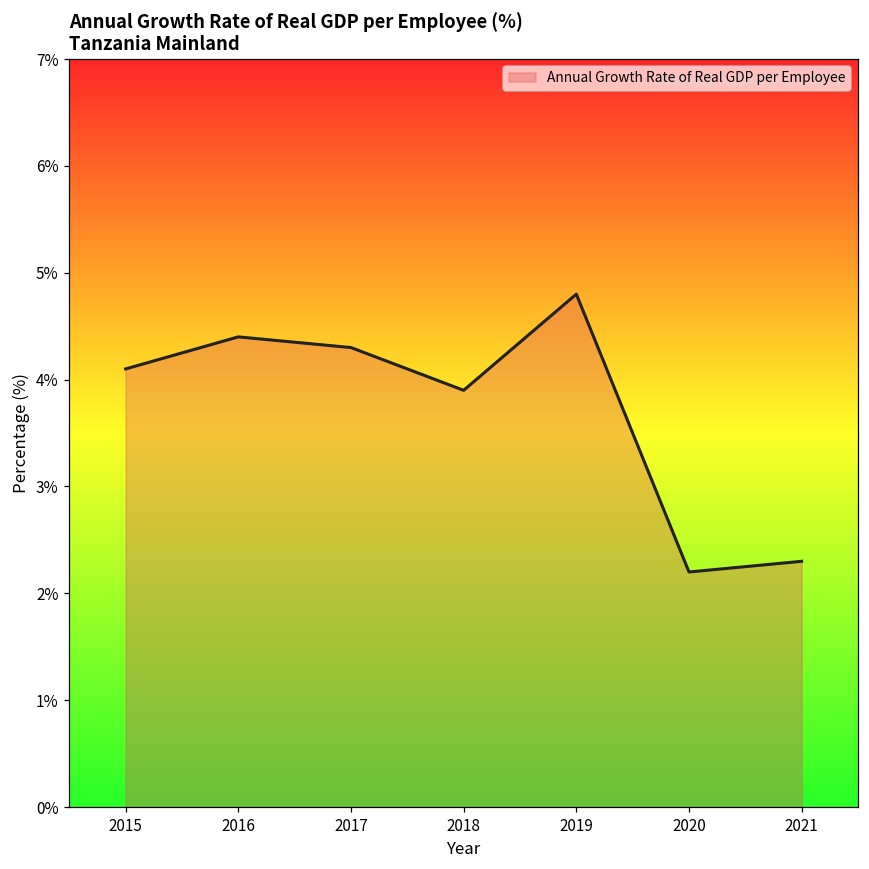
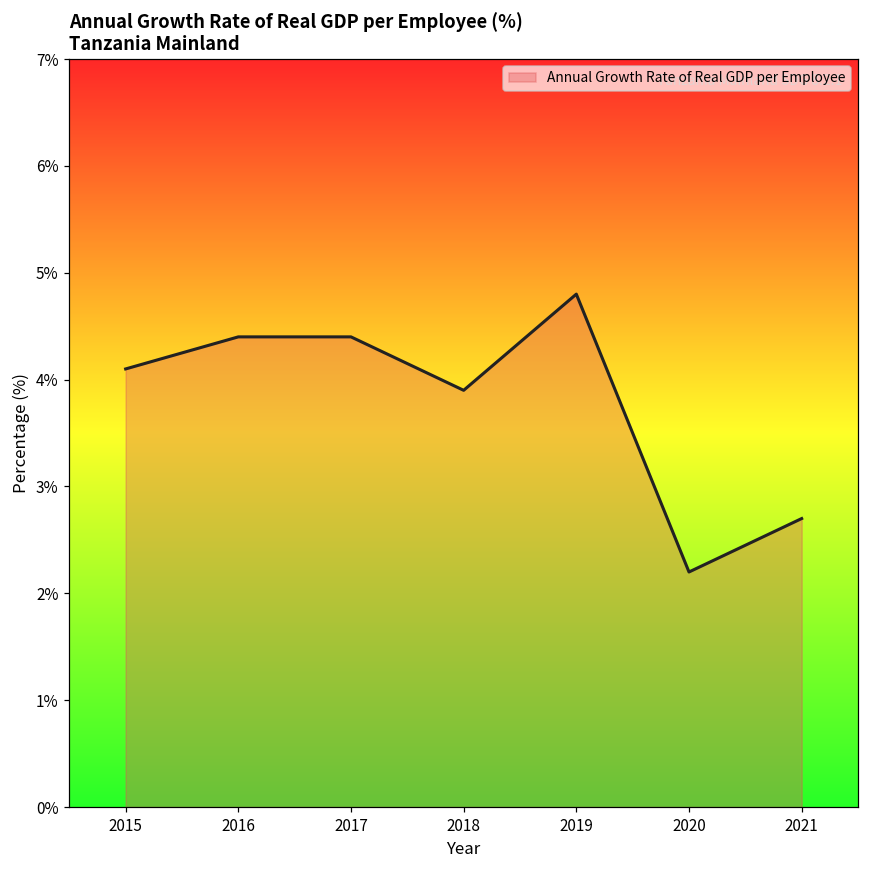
  {
    "2015": "4.1%",
    "2016": "4.4%",
-   "2017": "4.3%",
+   "2017": "4.4%",
    "2018": "3.9%",
    "2019": "4.8%",
    "2020": "2.2%",
-   "2021": "2.3%"
+   "2021": "2.7%"
  }
